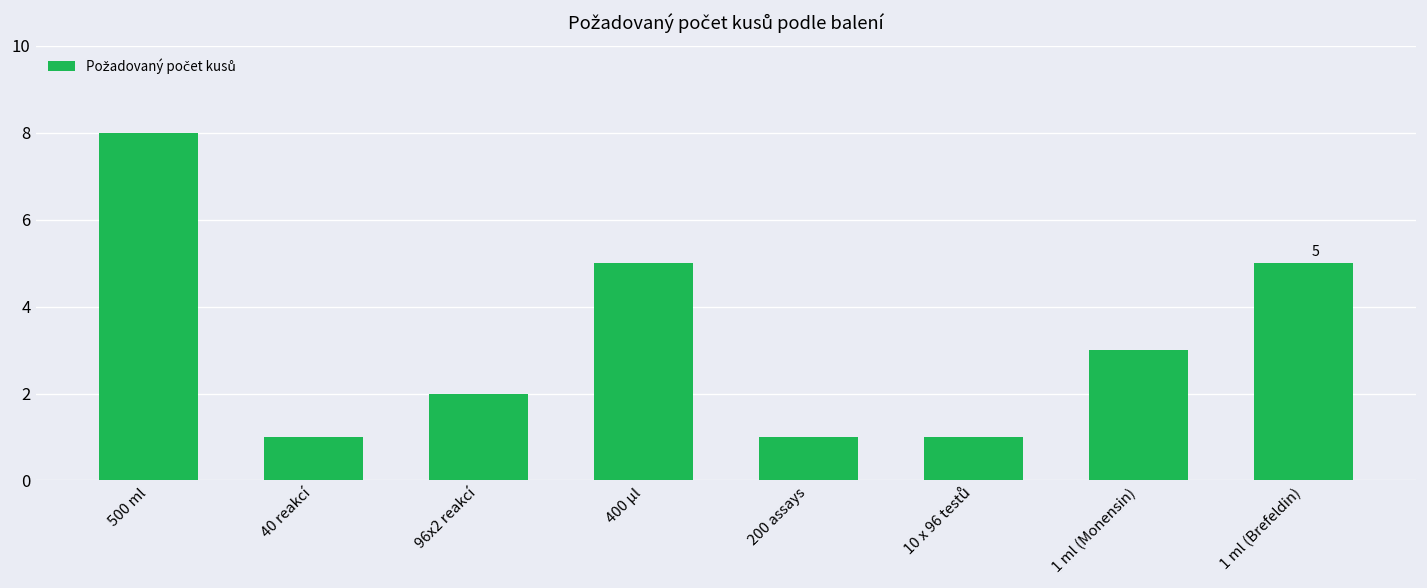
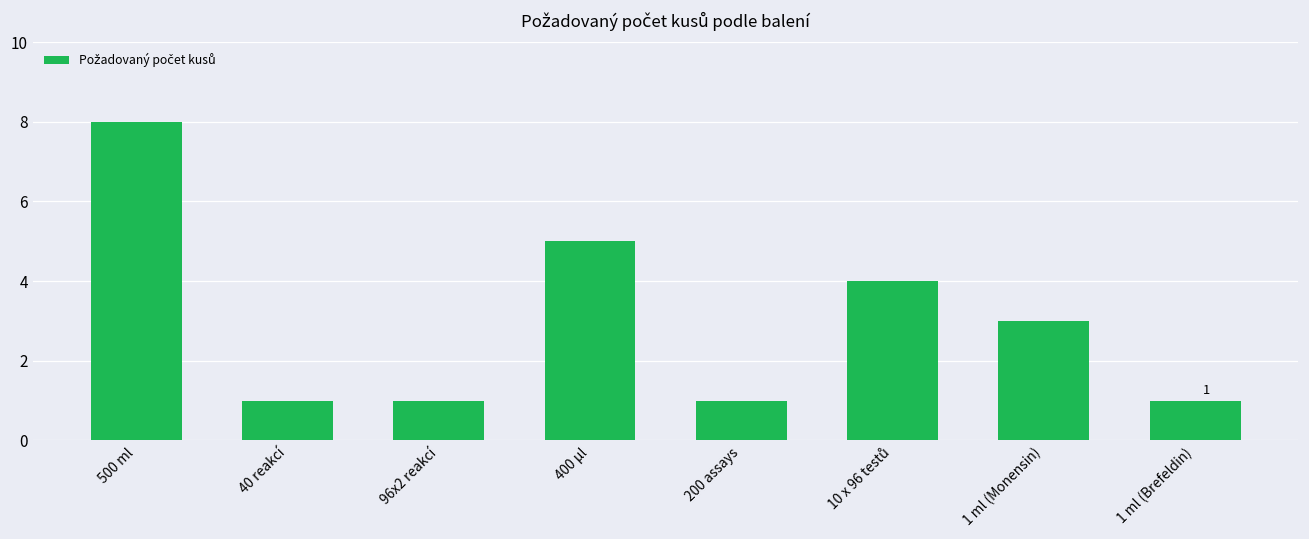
  {
-   "96x2 reakcí": 2,
-   "10 x 96 testů": 1,
-   "1 ml (Brefeldin)": 5
+   "96x2 reakcí": 1,
+   "10 x 96 testů": 4,
+   "1 ml (Brefeldin)": 1
  }
